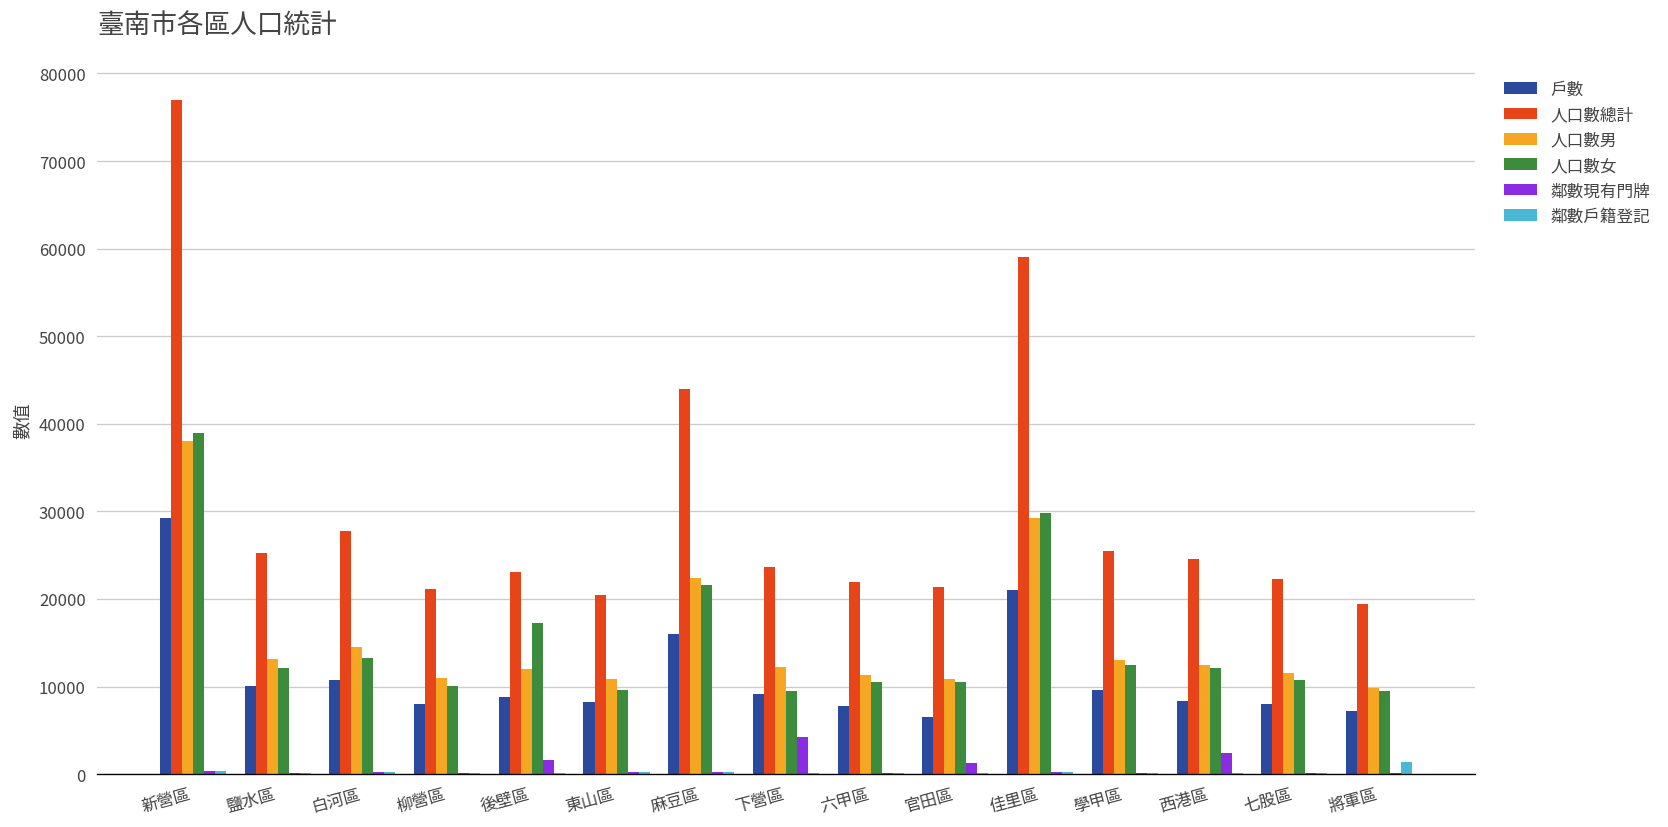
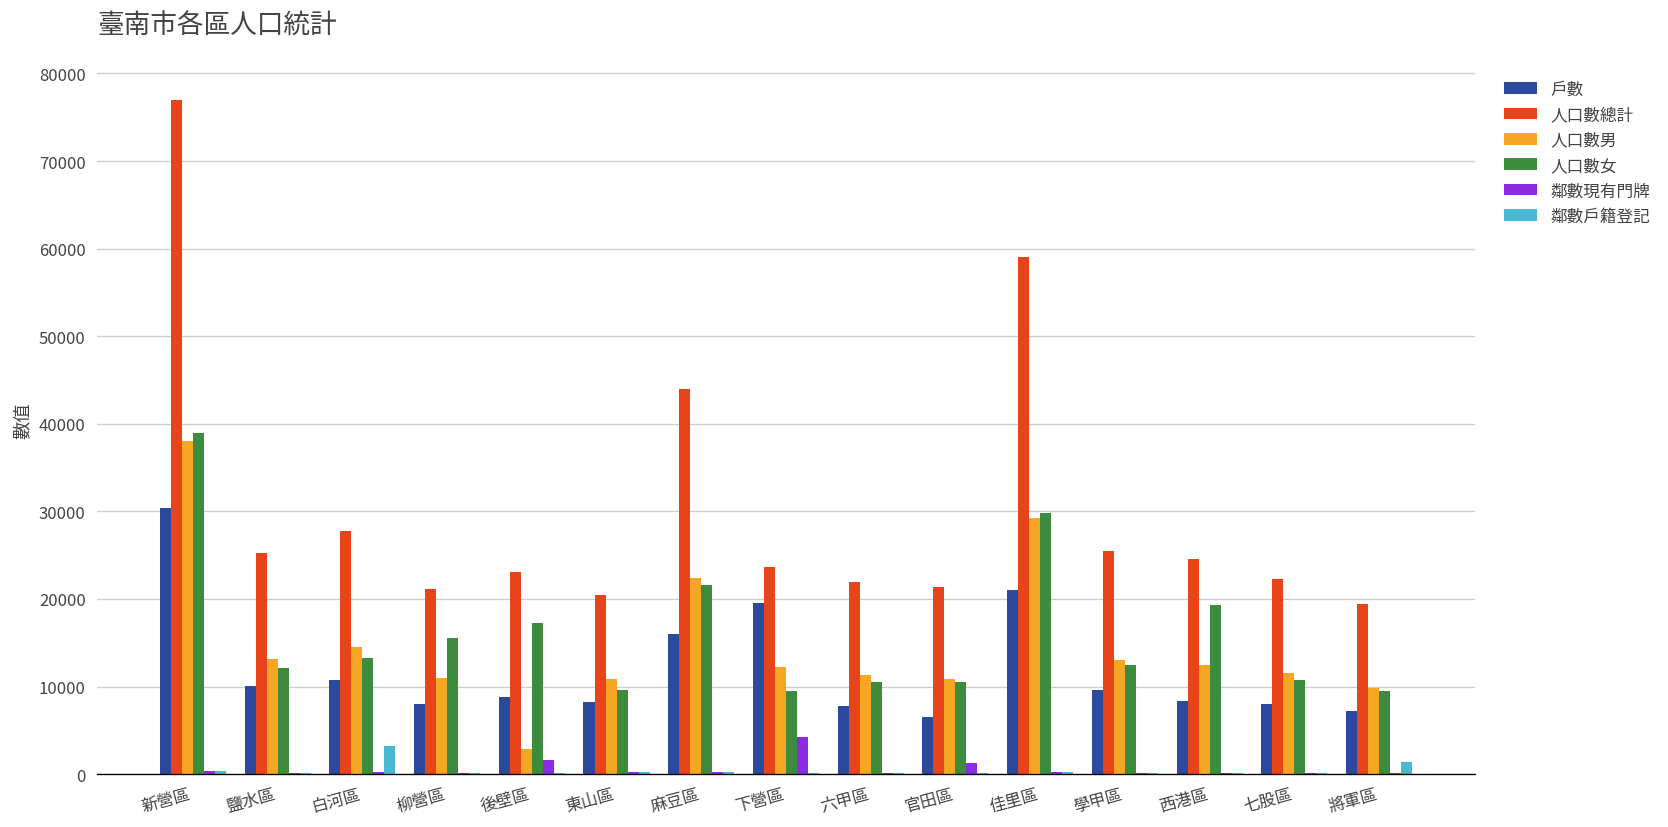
  {
    "戶數": {
-     "新營區": 29000,
+     "新營區": 30000,
      "鹽水區": 10000,
      "白河區": 11000,
      "柳營區": 8000,
      "後壁區": 9000,
      "東山區": 8000,
      "麻豆區": 16000,
-     "下營區": 9000,
+     "下營區": 20000,
      "六甲區": 8000,
      "官田區": 7000,
      "佳里區": 21000,
      "學甲區": 10000,
      "西港區": 8000,
      "七股區": 8000,
      "將軍區": 7000
    },
    "人口數總計": {
      "新營區": 77000,
      "鹽水區": 25000,
      "白河區": 28000,
      "柳營區": 21000,
      "後壁區": 23000,
      "東山區": 20000,
      "麻豆區": 44000,
      "下營區": 24000,
      "六甲區": 22000,
      "官田區": 21000,
      "佳里區": 59000,
      "學甲區": 25000,
      "西港區": 25000,
      "七股區": 22000,
      "將軍區": 19000
    },
    "人口數男": {
      "新營區": 38000,
      "鹽水區": 13000,
      "白河區": 14000,
      "柳營區": 11000,
-     "後壁區": 12000,
+     "後壁區": 3000,
      "東山區": 11000,
      "麻豆區": 22000,
      "下營區": 12000,
      "六甲區": 11000,
      "官田區": 11000,
      "佳里區": 29000,
      "學甲區": 13000,
      "西港區": 12000,
      "七股區": 12000,
      "將軍區": 10000
    },
    "人口數女": {
      "新營區": 39000,
      "鹽水區": 12000,
      "白河區": 13000,
-     "柳營區": 10000,
+     "柳營區": 16000,
      "後壁區": 17000,
      "東山區": 10000,
      "麻豆區": 22000,
      "下營區": 9000,
      "六甲區": 11000,
      "官田區": 10000,
      "佳里區": 30000,
      "學甲區": 12000,
-     "西港區": 12000,
+     "西港區": 19000,
      "七股區": 11000,
      "將軍區": 10000
    },
    "鄰數現有門牌": {
      "新營區": 0,
      "後壁區": 2000,
      "下營區": 4000,
      "官田區": 1000,
-     "西港區": 2000
+     "西港區": 0
    },
    "鄰數戶籍登記": {
      "新營區": 0,
-     "白河區": 0,
+     "白河區": 3000,
      "將軍區": 1000
    }
  }
